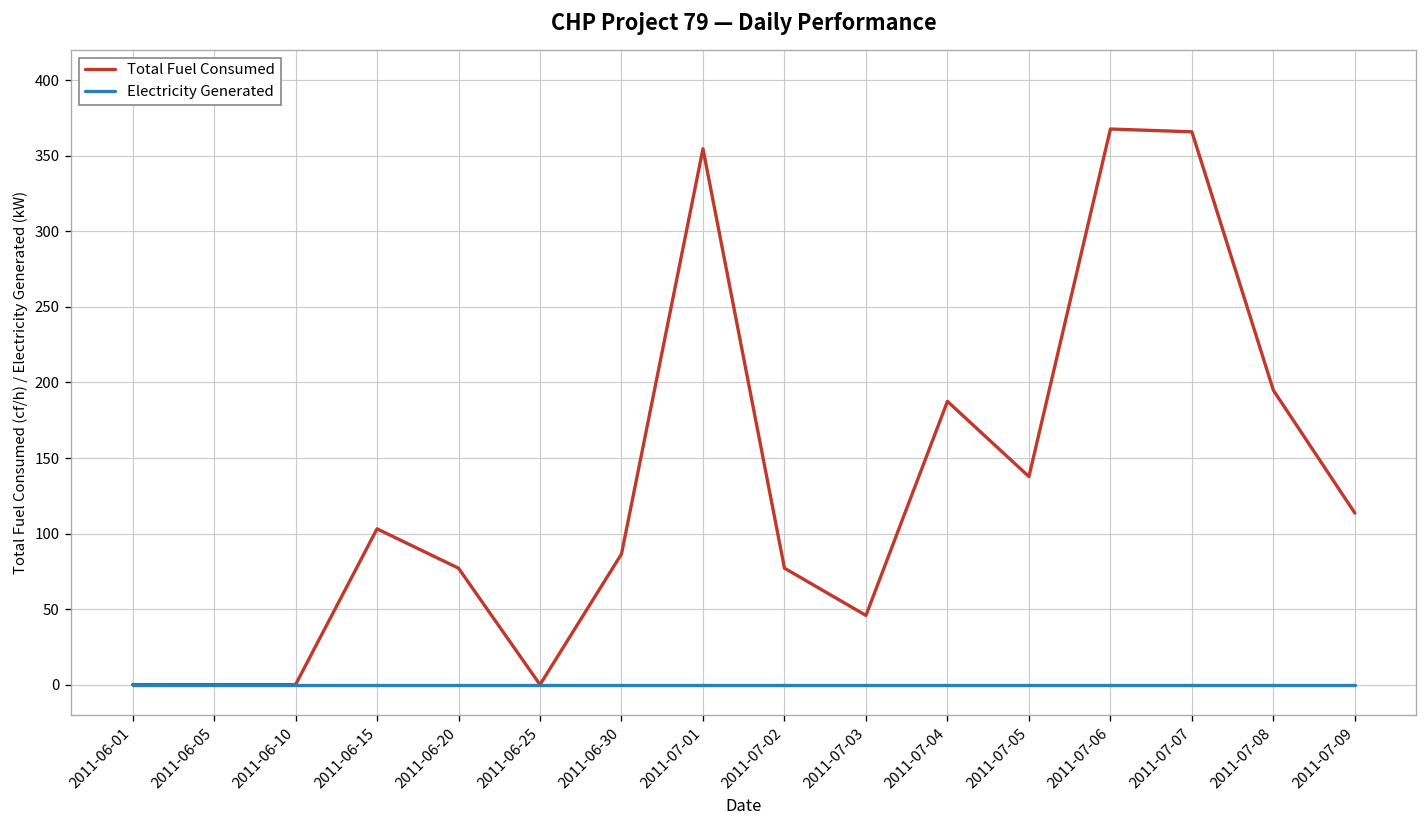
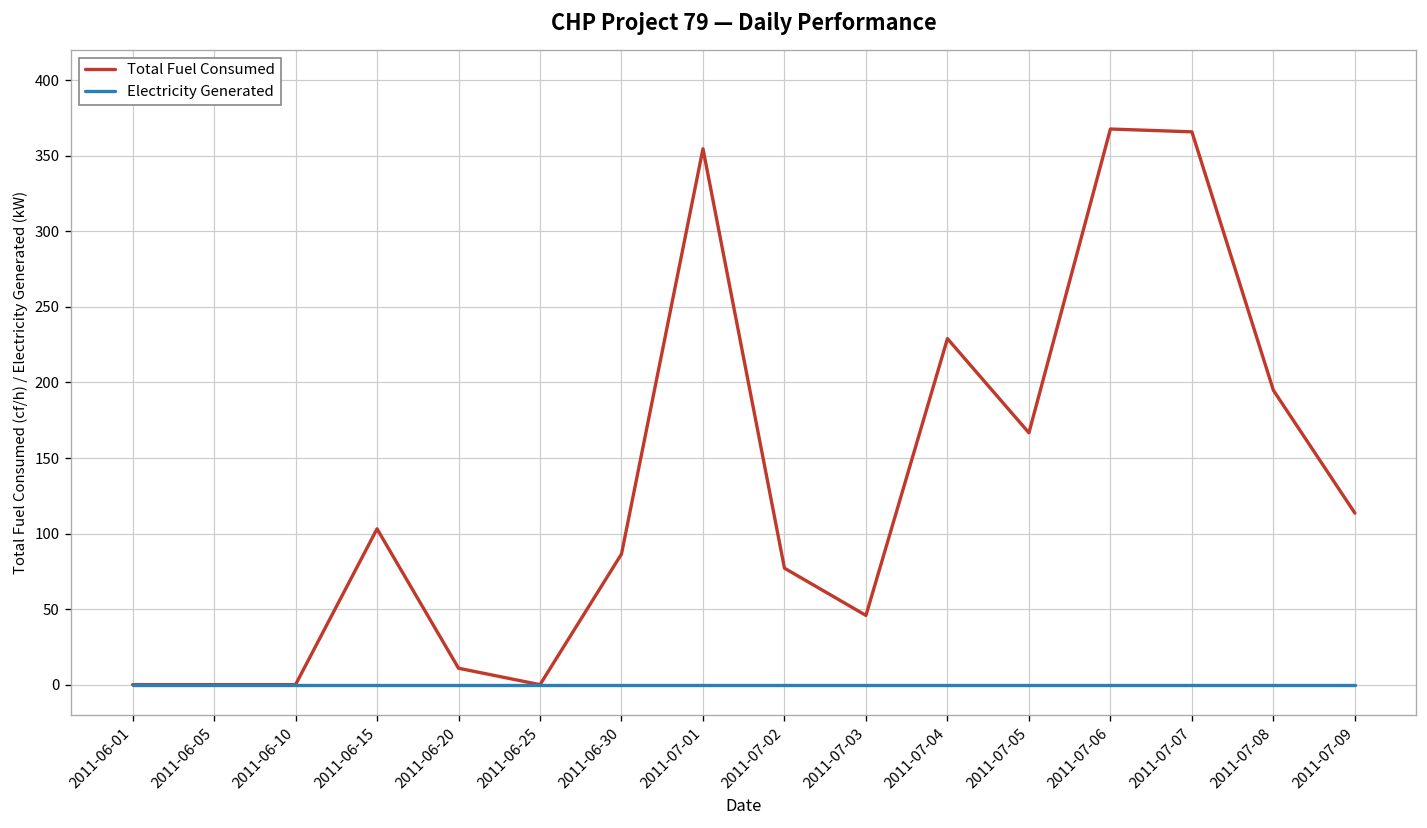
  {
    "Total Fuel Consumed": {
      "2011-06-15": 103,
-     "2011-06-20": 77,
+     "2011-06-20": 11,
      "2011-06-30": 86,
      "2011-07-01": 355,
      "2011-07-02": 77,
      "2011-07-03": 46,
-     "2011-07-04": 188,
-     "2011-07-05": 138,
+     "2011-07-04": 229,
+     "2011-07-05": 167,
      "2011-07-06": 368,
      "2011-07-07": 366,
      "2011-07-08": 195,
      "2011-07-09": 114
    },
    "Electricity Generated": {
      "2011-06-15": 0,
      "2011-06-20": 0,
      "2011-06-30": 0,
      "2011-07-01": 0,
      "2011-07-02": 0,
      "2011-07-03": 0,
      "2011-07-04": 0,
      "2011-07-05": 0,
      "2011-07-06": 0,
      "2011-07-07": 0,
      "2011-07-08": 0,
      "2011-07-09": 0
    }
  }
